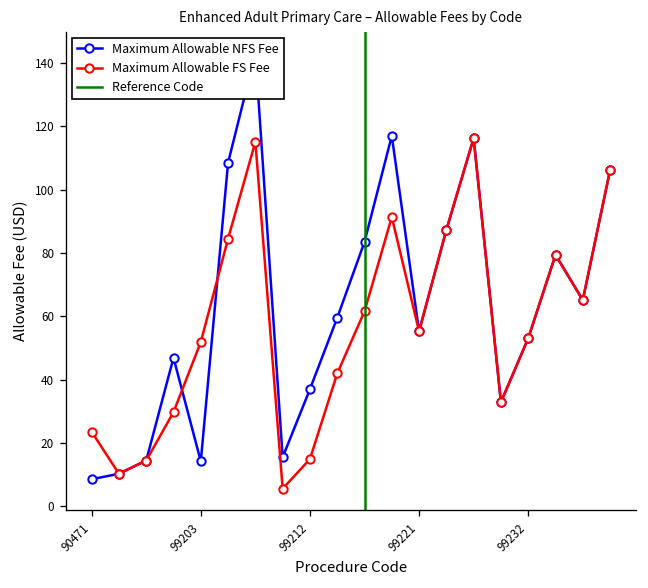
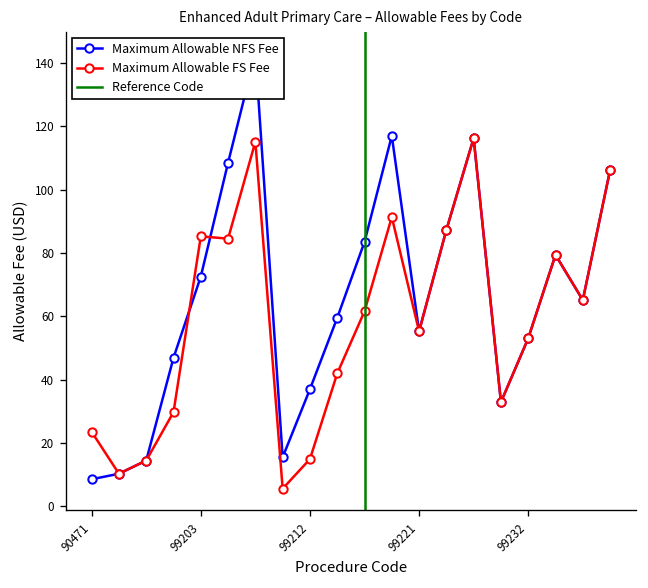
  {
    "Maximum Allowable NFS Fee": {
      "90471": 9,
-     "99203": 14,
+     "99203": 73,
      "99212": 37
    },
    "Maximum Allowable FS Fee": {
      "90471": 24,
-     "99203": 52,
+     "99203": 85,
      "99212": 15
    }
  }
